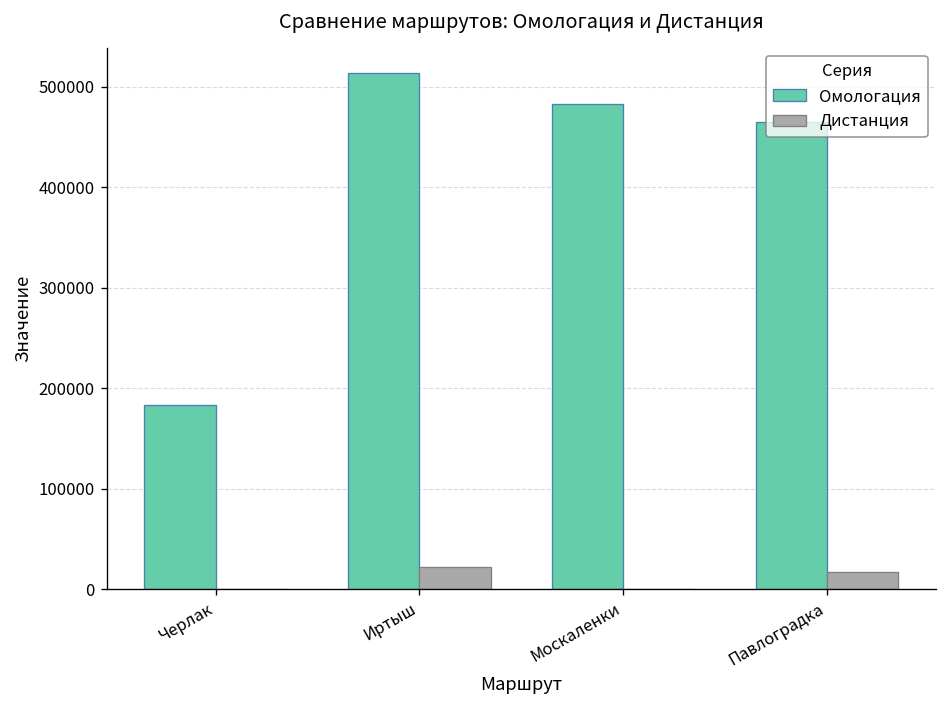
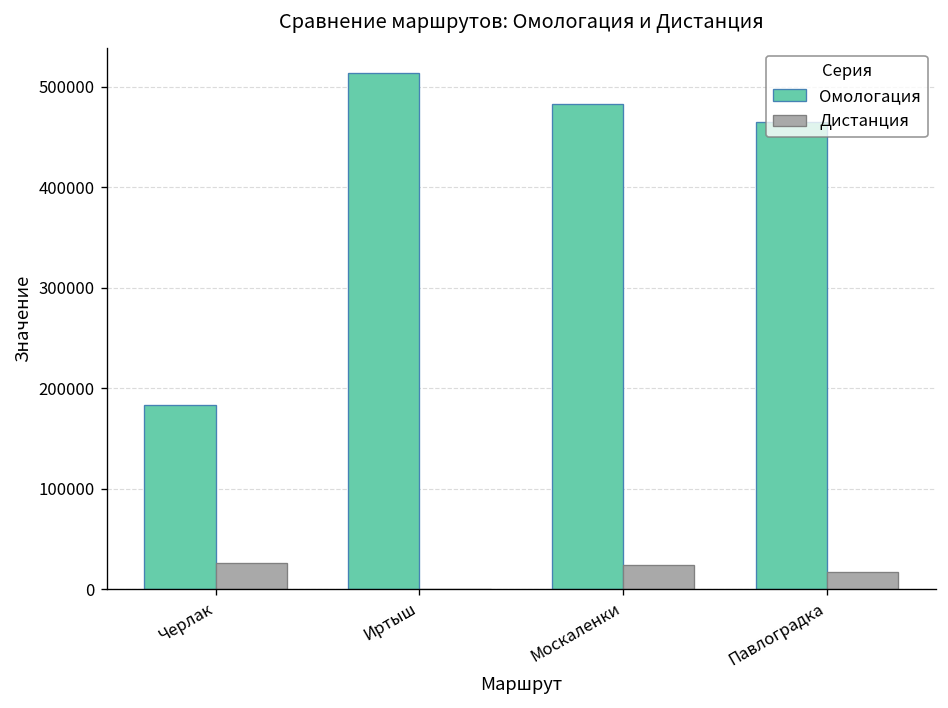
  {
    "Омологация": {
      "Черлак": 180000,
      "Иртыш": 510000,
      "Москаленки": 480000
    },
    "Дистанция": {
-     "Черлак": 0,
-     "Иртыш": 20000,
-     "Москаленки": 0,
+     "Черлак": 30000,
+     "Иртыш": 0,
+     "Москаленки": 20000,
      "Павлоградка": 20000
    }
  }
